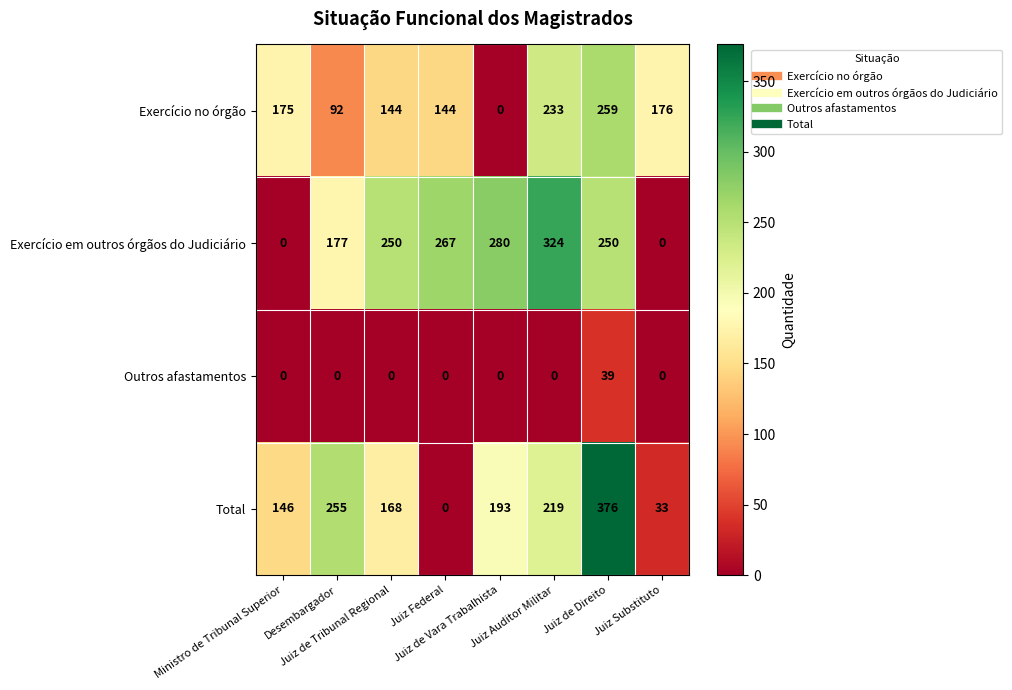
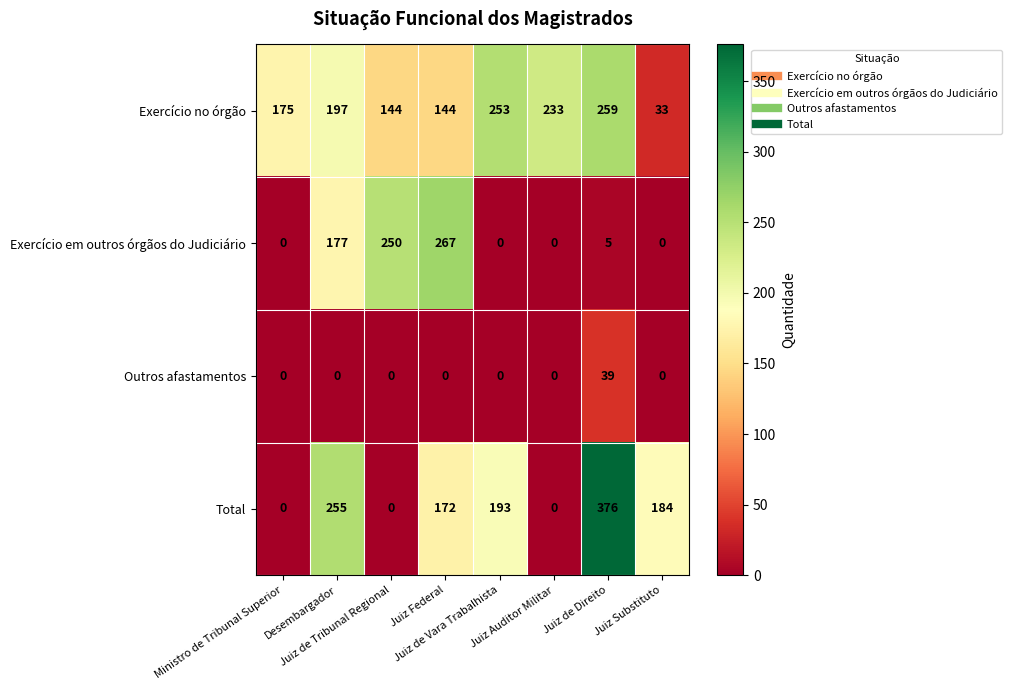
  {
    "Exercício no órgão": {
      "Ministro de Tribunal Superior": 175,
-     "Desembargador": 92,
+     "Desembargador": 197,
      "Juiz de Tribunal Regional": 144,
      "Juiz Federal": 144,
-     "Juiz de Vara Trabalhista": 0,
+     "Juiz de Vara Trabalhista": 253,
      "Juiz Auditor Militar": 233,
      "Juiz de Direito": 259,
-     "Juiz Substituto": 176
+     "Juiz Substituto": 33
    },
    "Exercício em outros órgãos do Judiciário": {
      "Ministro de Tribunal Superior": 0,
      "Desembargador": 177,
      "Juiz de Tribunal Regional": 250,
      "Juiz Federal": 267,
-     "Juiz de Vara Trabalhista": 280,
-     "Juiz Auditor Militar": 324,
-     "Juiz de Direito": 250,
+     "Juiz de Vara Trabalhista": 0,
+     "Juiz Auditor Militar": 0,
+     "Juiz de Direito": 5,
      "Juiz Substituto": 0
    },
    "Outros afastamentos": {
      "Ministro de Tribunal Superior": 0,
      "Desembargador": 0,
      "Juiz de Tribunal Regional": 0,
      "Juiz Federal": 0,
      "Juiz de Vara Trabalhista": 0,
      "Juiz Auditor Militar": 0,
      "Juiz de Direito": 39,
      "Juiz Substituto": 0
    },
    "Total": {
-     "Ministro de Tribunal Superior": 146,
+     "Ministro de Tribunal Superior": 0,
      "Desembargador": 255,
-     "Juiz de Tribunal Regional": 168,
-     "Juiz Federal": 0,
+     "Juiz de Tribunal Regional": 0,
+     "Juiz Federal": 172,
      "Juiz de Vara Trabalhista": 193,
-     "Juiz Auditor Militar": 219,
+     "Juiz Auditor Militar": 0,
      "Juiz de Direito": 376,
-     "Juiz Substituto": 33
+     "Juiz Substituto": 184
    }
  }
